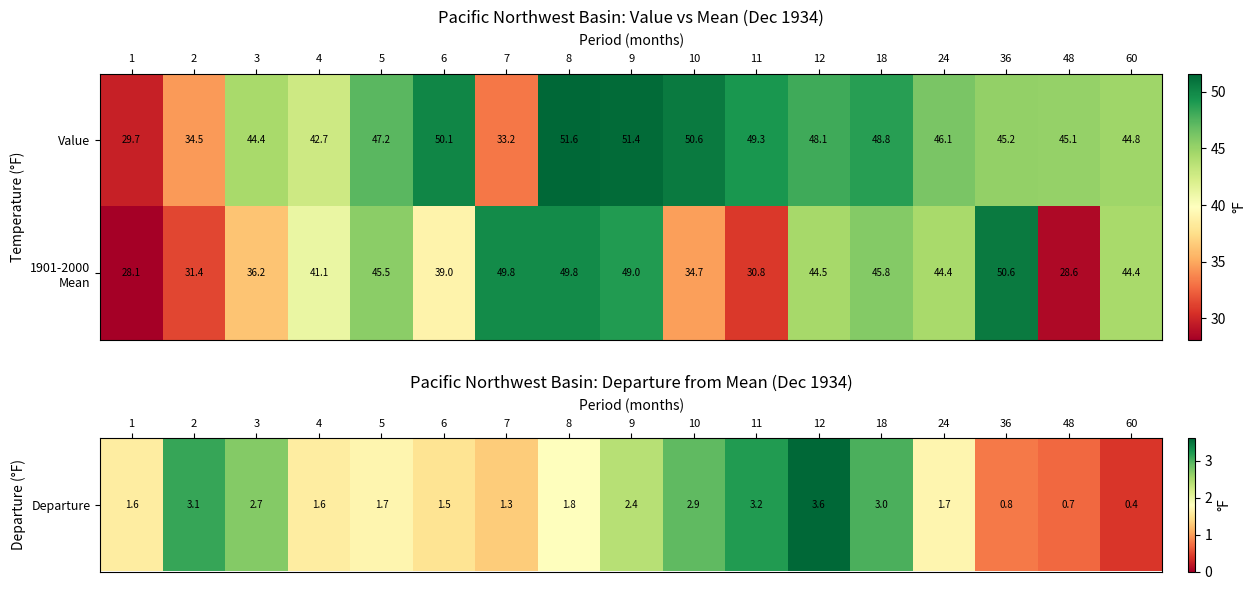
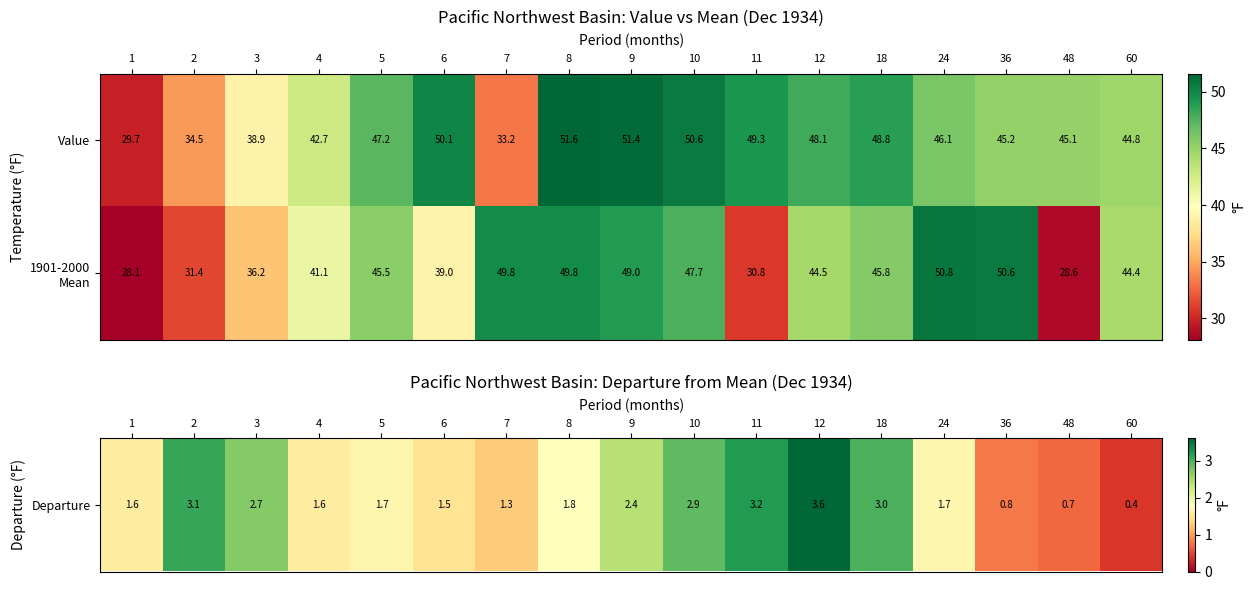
  {
    "Value": {
      "1": 29.7,
      "2": 34.5,
-     "3": 44.4,
+     "3": 38.9,
      "4": 42.7,
      "5": 47.2,
      "6": 50.1,
      "7": 33.2,
      "8": 51.6,
      "9": 51.4,
      "10": 50.6,
      "11": 49.3,
      "12": 48.1,
      "18": 48.8,
      "24": 46.1,
      "36": 45.2,
      "48": 45.1,
      "60": 44.8
    },
    "1901-2000 Mean": {
      "1": 28.1,
      "2": 31.4,
      "3": 36.2,
      "4": 41.1,
      "5": 45.5,
      "6": 39.0,
      "7": 49.8,
      "8": 49.8,
      "9": 49.0,
-     "10": 34.7,
+     "10": 47.7,
      "11": 30.8,
      "12": 44.5,
      "18": 45.8,
-     "24": 44.4,
+     "24": 50.8,
      "36": 50.6,
      "48": 28.6,
      "60": 44.4
    }
  }
